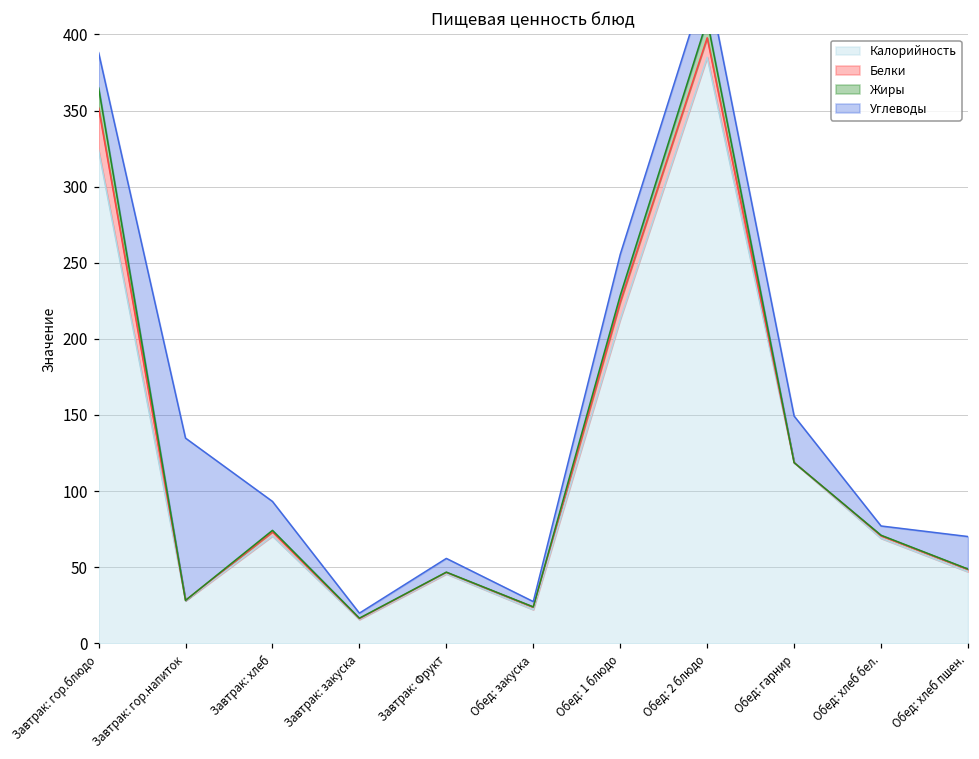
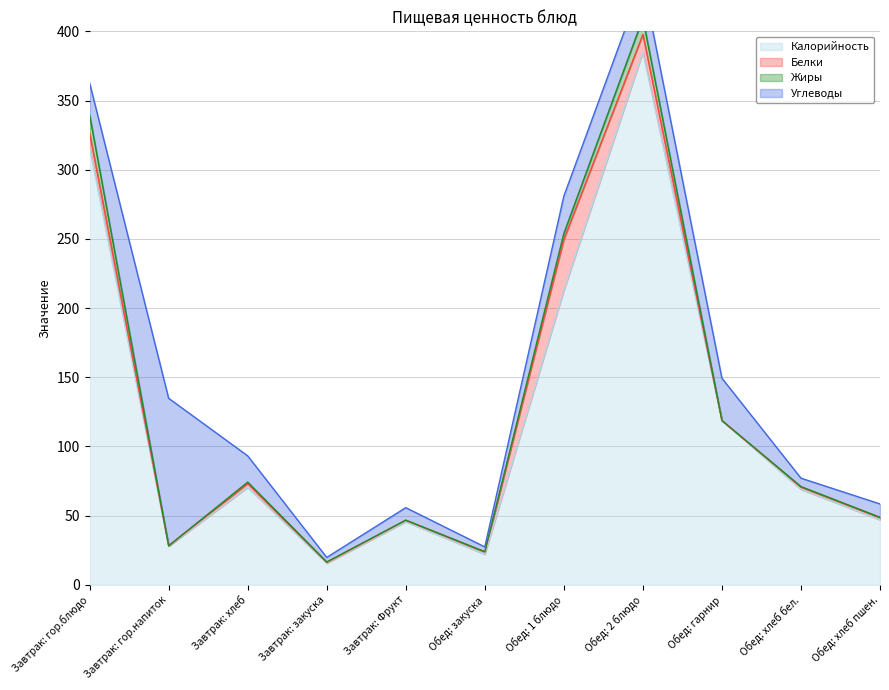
  {
    "Калорийность": {
-     "Завтрак: гор.блюдо": 324,
+     "Завтрак: гор.блюдо": 316,
      "Завтрак: хлеб": 71,
      "Обед: 1 блюдо": 213,
      "Обед: 2 блюдо": 385
    },
    "Белки": {
-     "Завтрак: гор.блюдо": 28,
-     "Обед: 1 блюдо": 11,
+     "Завтрак: гор.блюдо": 10,
+     "Обед: 1 блюдо": 37,
      "Обед: 2 блюдо": 13
    },
    "Жиры": {
      "Завтрак: гор.блюдо": 13,
      "Обед: 1 блюдо": 4
    },
    "Углеводы": {
      "Завтрак: гор.блюдо": 23,
      "Завтрак: гор.напиток": 107,
      "Завтрак: хлеб": 19,
      "Завтрак: закуска": 3,
      "Завтрак: Фрукт": 9,
      "Обед: закуска": 4,
      "Обед: 1 блюдо": 27,
      "Обед: гарнир": 31,
      "Обед: хлеб бел.": 6,
-     "Обед: хлеб пшен.": 21
+     "Обед: хлеб пшен.": 10
    }
  }
